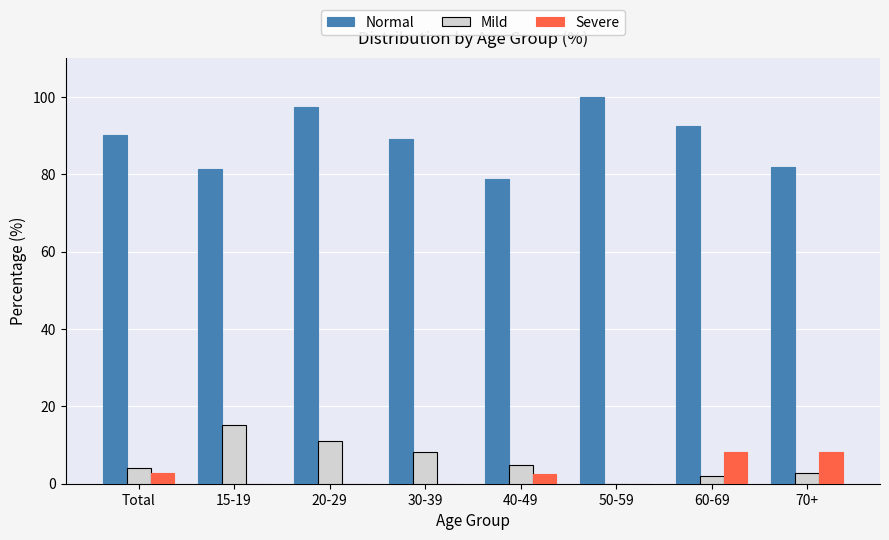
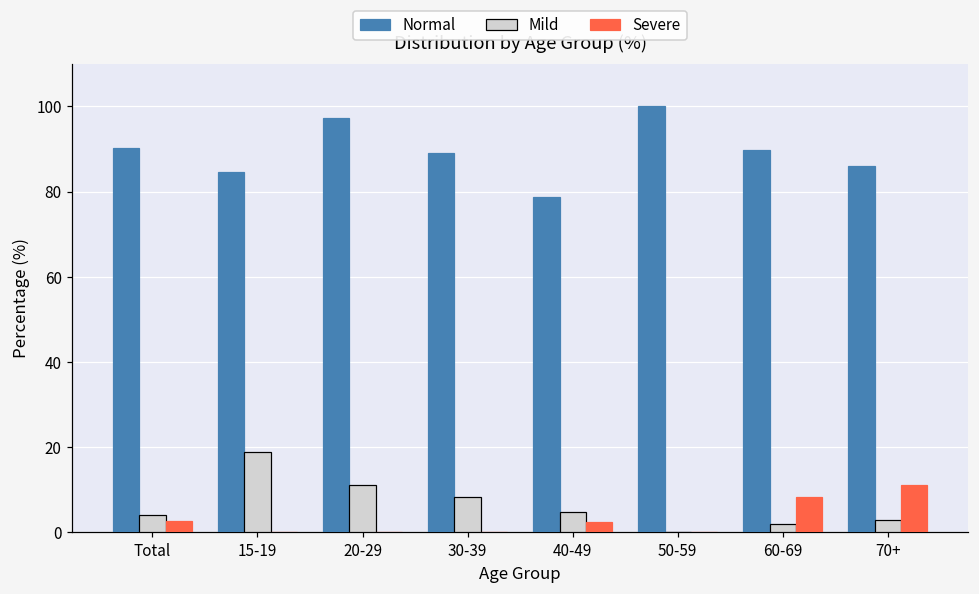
  {
    "Normal": {
      "Total": 90,
-     "15-19": 81,
+     "15-19": 85,
      "20-29": 97,
      "30-39": 89,
      "40-49": 79,
      "50-59": 100,
-     "60-69": 92,
-     "70+": 82
+     "60-69": 90,
+     "70+": 86
    },
    "Mild": {
      "Total": 4,
-     "15-19": 15,
+     "15-19": 19,
      "20-29": 11,
      "30-39": 8,
      "40-49": 5,
      "50-59": 0,
      "60-69": 2,
      "70+": 3
    },
    "Severe": {
      "Total": 3,
      "15-19": 0,
      "20-29": 0,
      "30-39": 0,
      "40-49": 2,
      "50-59": 0,
      "60-69": 8,
-     "70+": 8
+     "70+": 11
    }
  }
